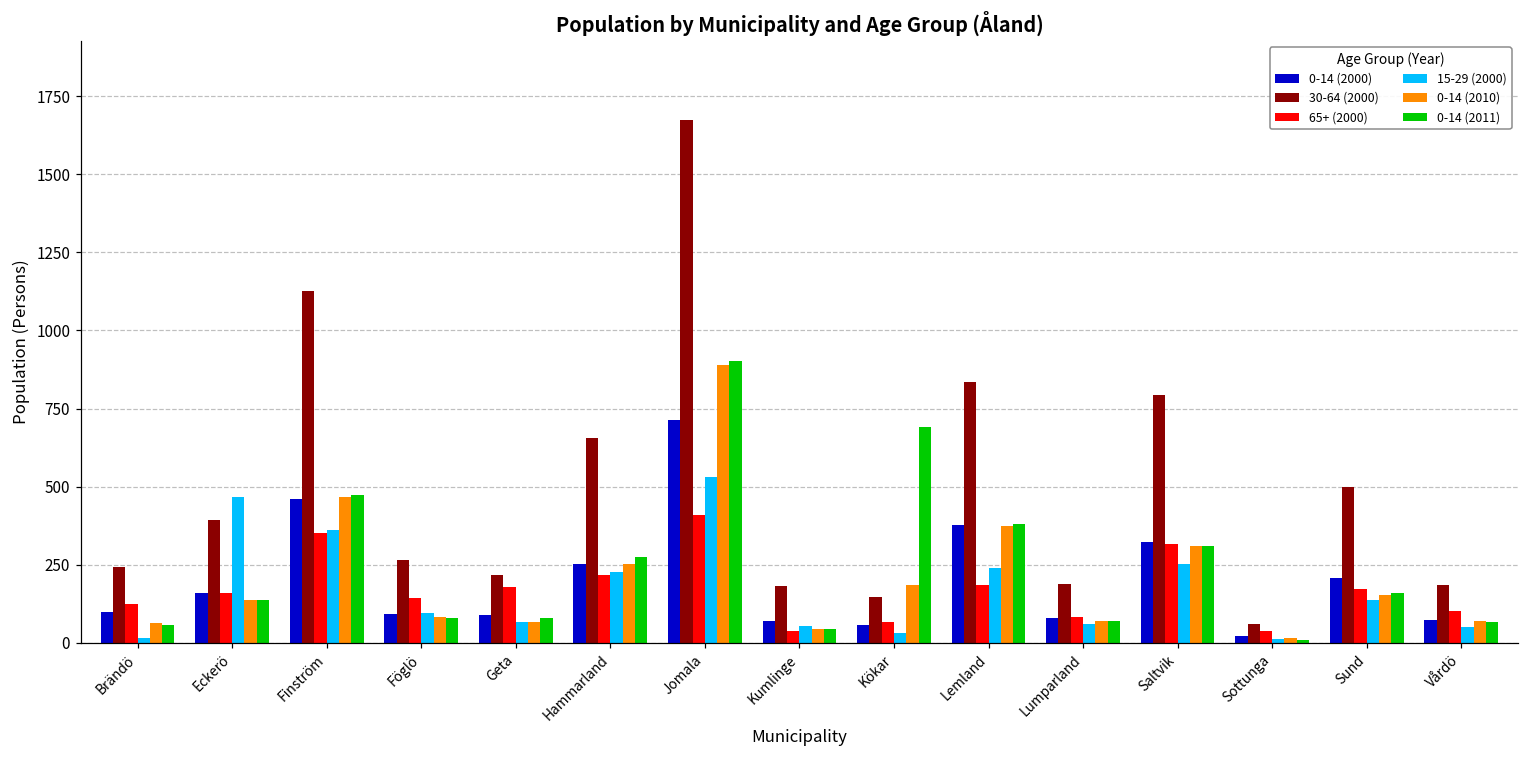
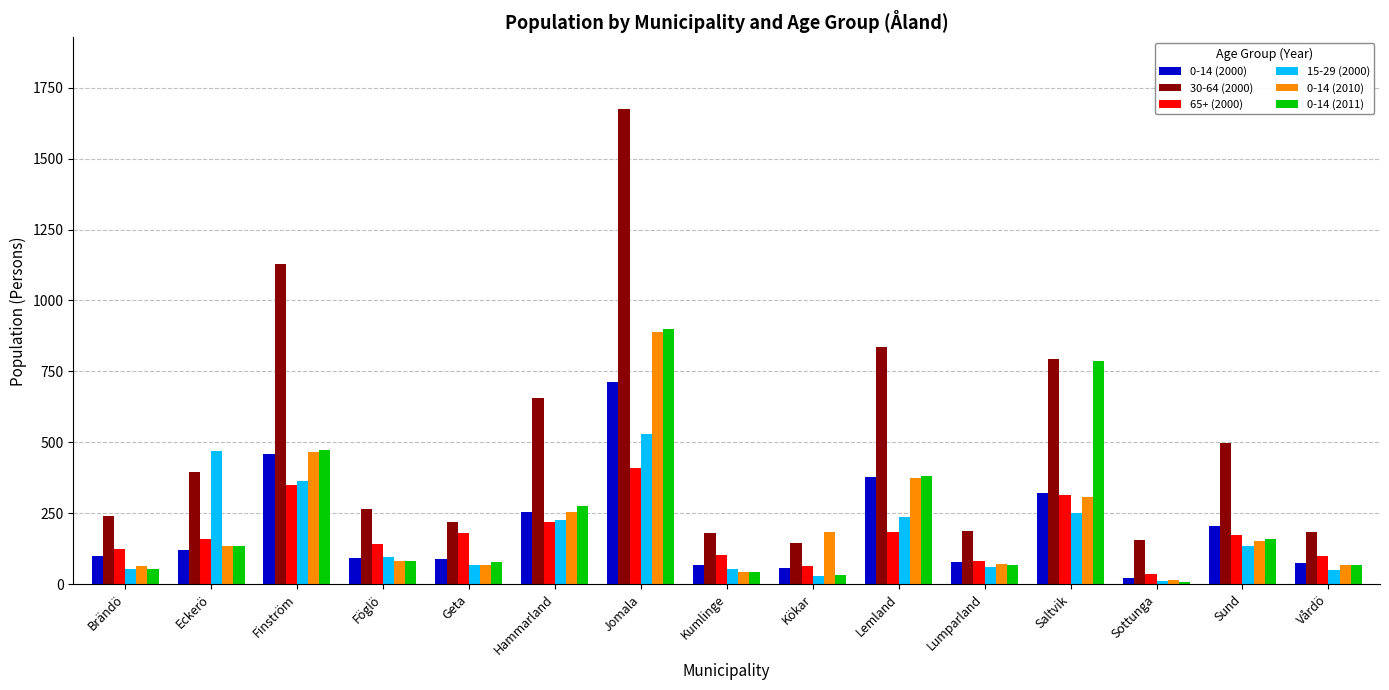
  {
    "0-14 (2000)": {
      "Brändö": 100,
-     "Eckerö": 160,
+     "Eckerö": 120,
      "Finström": 460,
      "Föglö": 90,
      "Geta": 90,
      "Hammarland": 250,
      "Jomala": 710,
      "Kumlinge": 70,
      "Kökar": 60,
      "Lemland": 380,
      "Lumparland": 80,
      "Saltvik": 320,
      "Sottunga": 20,
      "Sund": 210,
      "Vårdö": 70
    },
    "30-64 (2000)": {
      "Brändö": 240,
      "Eckerö": 390,
      "Finström": 1130,
      "Föglö": 260,
      "Geta": 220,
      "Hammarland": 660,
      "Jomala": 1680,
      "Kumlinge": 180,
      "Kökar": 150,
      "Lemland": 840,
      "Lumparland": 190,
      "Saltvik": 790,
-     "Sottunga": 60,
+     "Sottunga": 160,
      "Sund": 500,
      "Vårdö": 180
    },
    "65+ (2000)": {
      "Brändö": 120,
      "Eckerö": 160,
      "Finström": 350,
      "Föglö": 140,
      "Geta": 180,
      "Hammarland": 220,
      "Jomala": 410,
-     "Kumlinge": 40,
+     "Kumlinge": 100,
      "Kökar": 70,
      "Lemland": 180,
      "Lumparland": 80,
      "Saltvik": 320,
      "Sottunga": 40,
      "Sund": 170,
      "Vårdö": 100
    },
    "15-29 (2000)": {
-     "Brändö": 20,
+     "Brändö": 50,
      "Eckerö": 470,
      "Finström": 360,
      "Föglö": 100,
      "Geta": 70,
      "Hammarland": 230,
      "Jomala": 530,
      "Kumlinge": 50,
      "Kökar": 30,
      "Lemland": 240,
      "Lumparland": 60,
      "Saltvik": 250,
      "Sottunga": 10,
      "Sund": 140,
      "Vårdö": 50
    },
    "0-14 (2010)": {
      "Brändö": 60,
      "Eckerö": 140,
      "Finström": 470,
      "Föglö": 80,
      "Geta": 70,
      "Hammarland": 250,
      "Jomala": 890,
      "Kumlinge": 40,
      "Kökar": 180,
      "Lemland": 370,
      "Lumparland": 70,
      "Saltvik": 310,
      "Sottunga": 20,
      "Sund": 150,
      "Vårdö": 70
    },
    "0-14 (2011)": {
      "Brändö": 60,
      "Eckerö": 140,
      "Finström": 470,
      "Föglö": 80,
      "Geta": 80,
      "Hammarland": 270,
      "Jomala": 900,
      "Kumlinge": 40,
-     "Kökar": 690,
+     "Kökar": 30,
      "Lemland": 380,
      "Lumparland": 70,
-     "Saltvik": 310,
+     "Saltvik": 790,
      "Sottunga": 10,
      "Sund": 160,
      "Vårdö": 70
    }
  }
